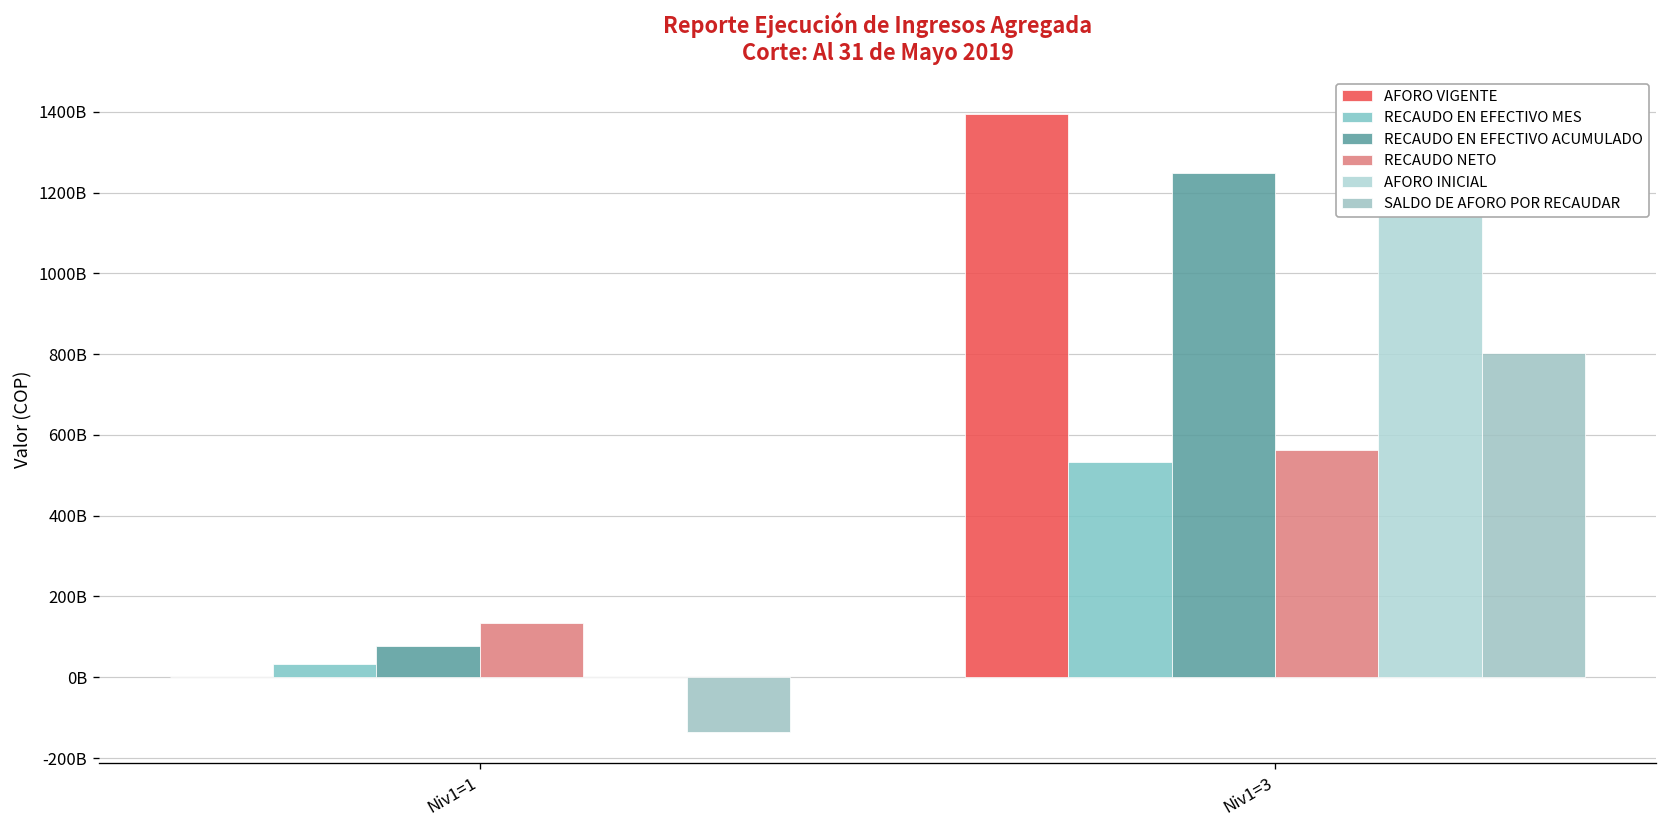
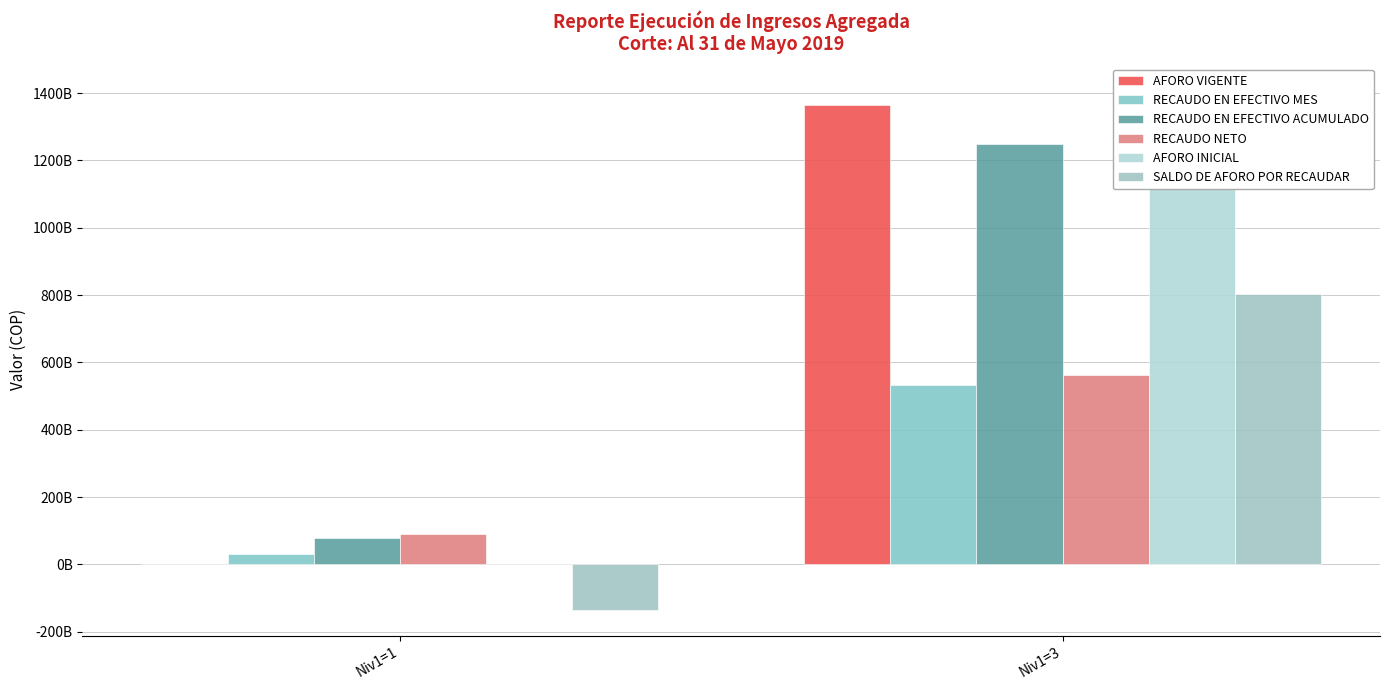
  {
    "AFORO VIGENTE": {
      "Niv1=1": 0,
-     "Niv1=3": 1390000000000
+     "Niv1=3": 1370000000000
    },
    "RECAUDO EN EFECTIVO ACUMULADO": {
      "Niv1=1": 80000000000,
      "Niv1=3": 1250000000000
    },
    "RECAUDO NETO": {
-     "Niv1=1": 140000000000,
+     "Niv1=1": 90000000000,
      "Niv1=3": 560000000000
    }
  }
